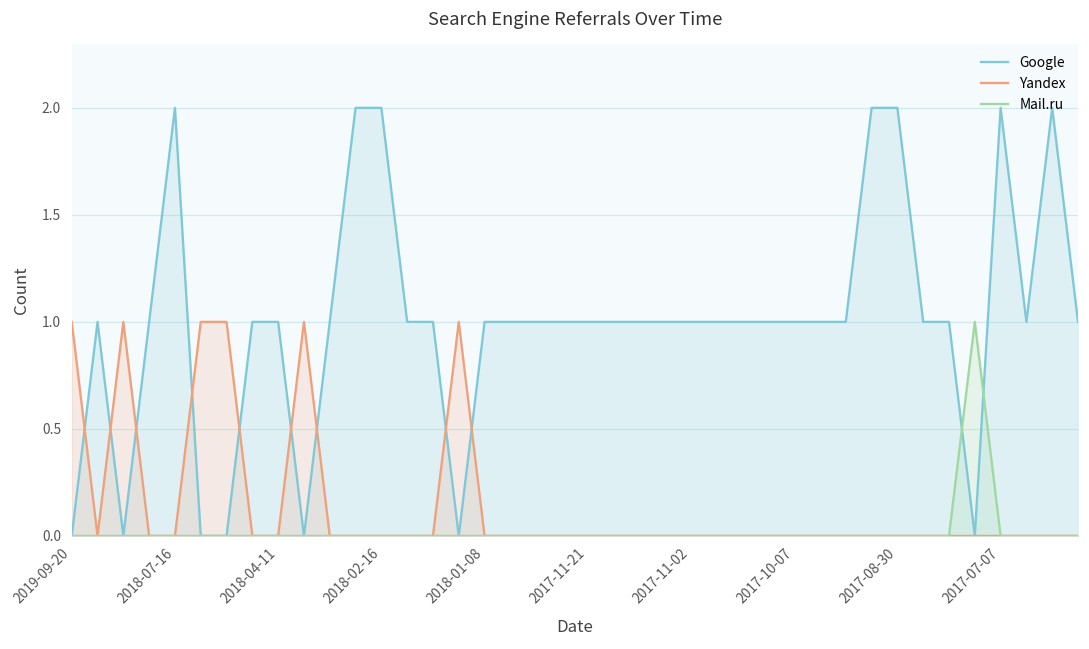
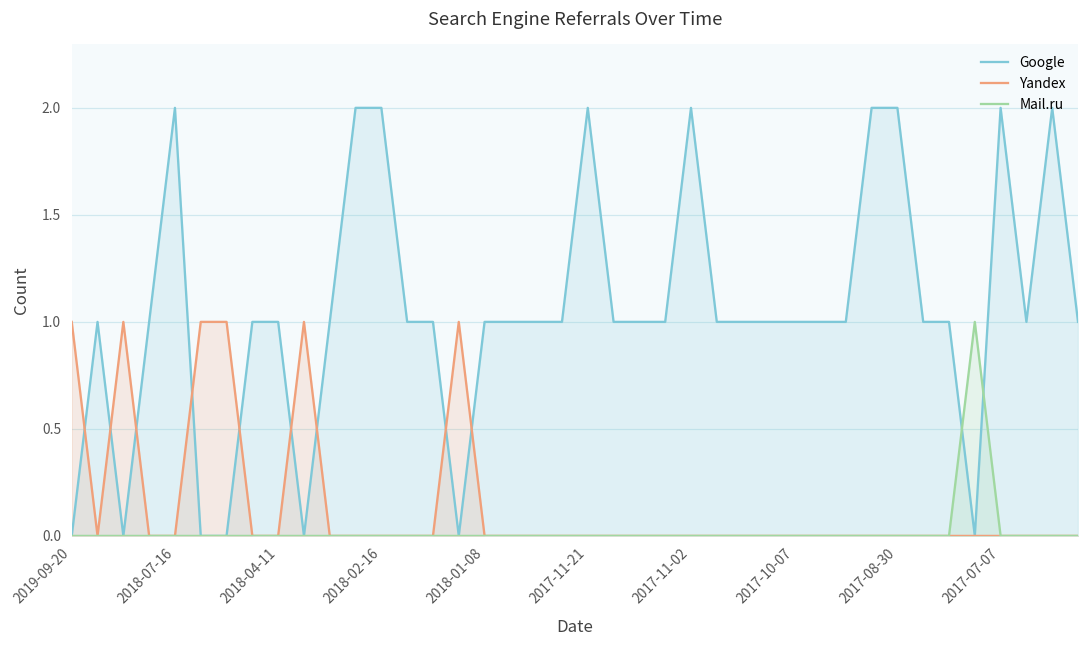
  {
    "Google": {
      "2018-07-16": 2,
      "2018-04-11": 1,
      "2018-02-16": 2,
      "2018-01-08": 1,
-     "2017-11-21": 1,
-     "2017-11-02": 1,
+     "2017-11-21": 2,
+     "2017-11-02": 2,
      "2017-10-07": 1,
      "2017-08-30": 2,
      "2017-07-07": 2
    },
    "Yandex": {
      "2019-09-20": 1
    }
  }
